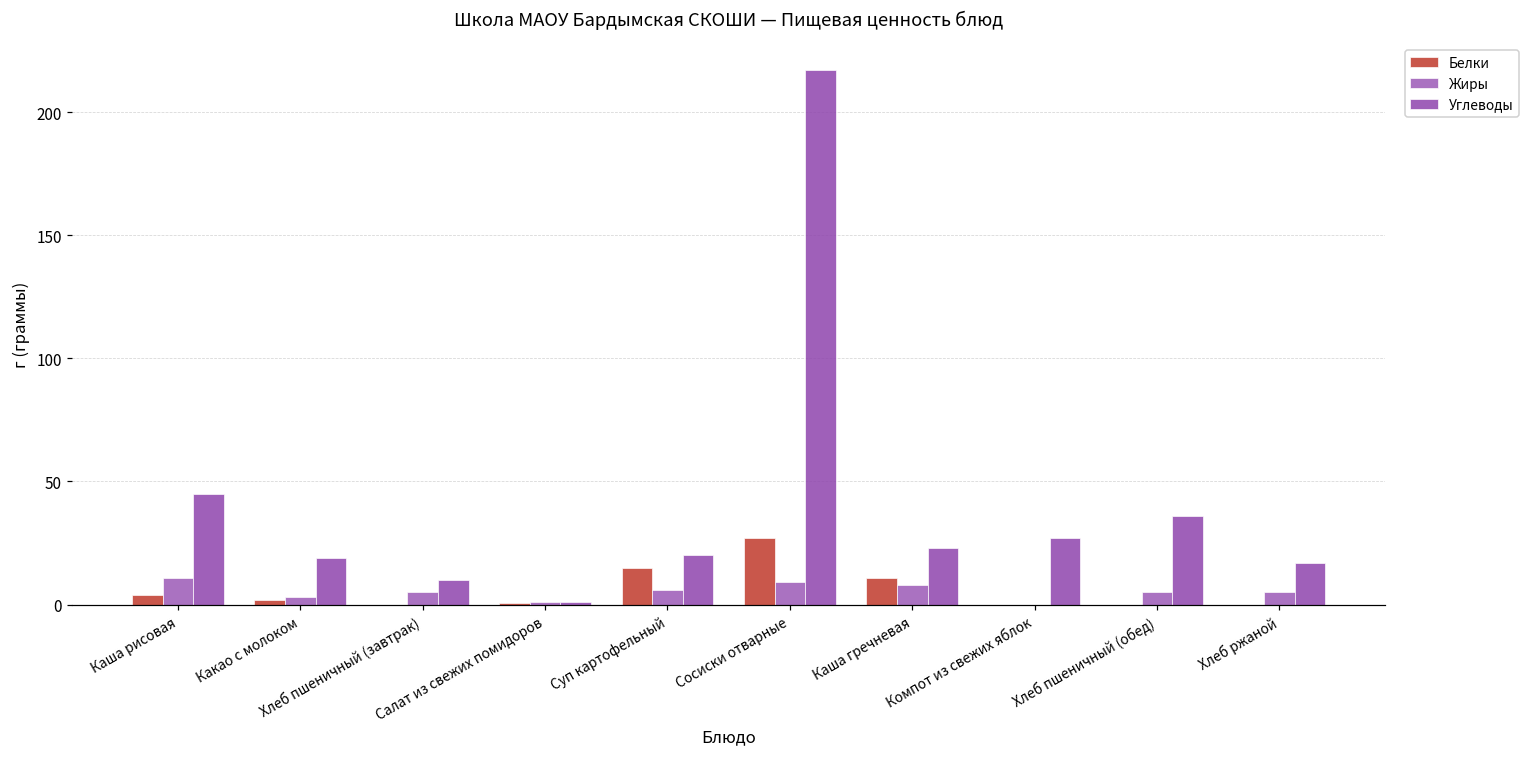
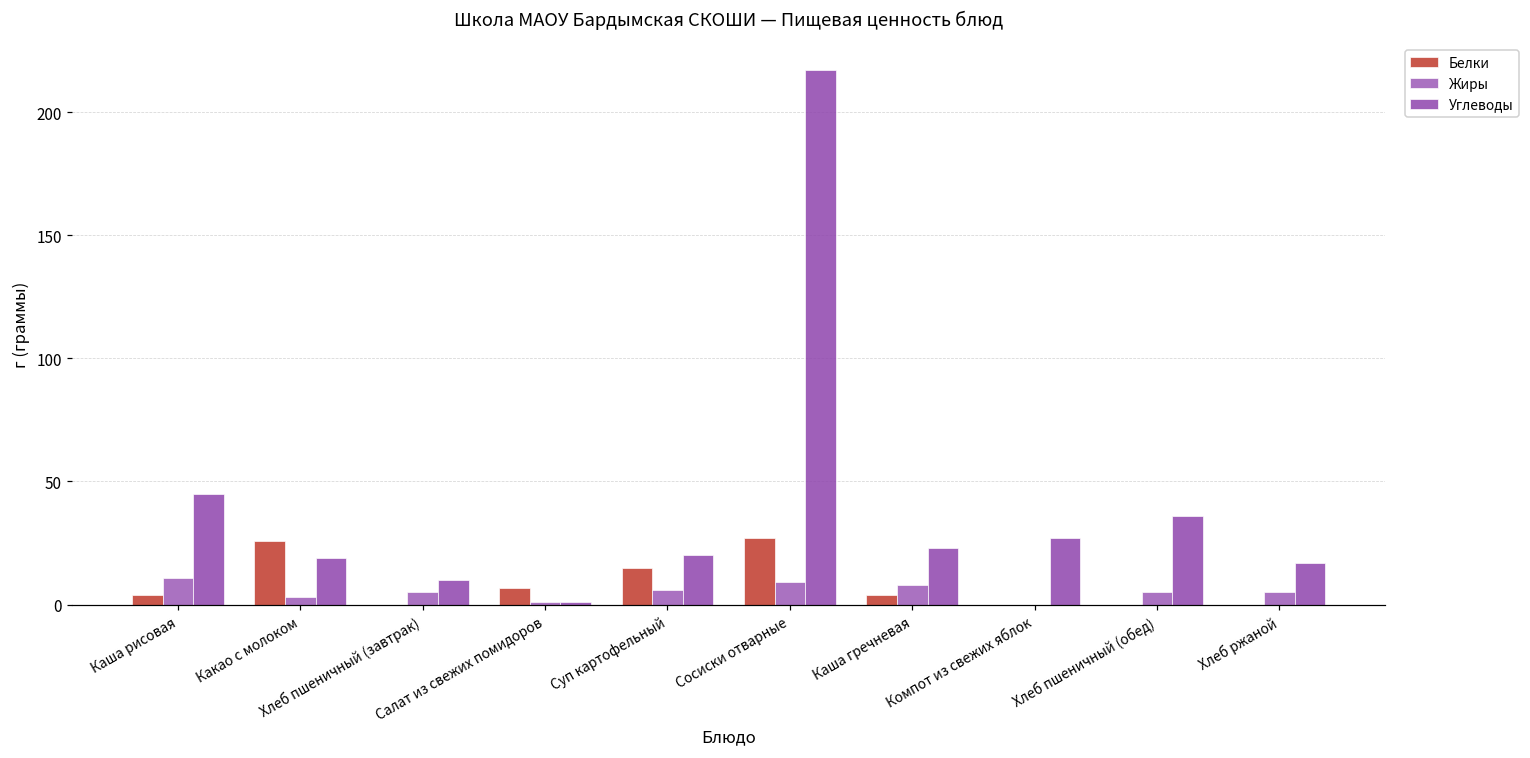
  {
    "Белки": {
      "Каша рисовая": 4,
-     "Какао с молоком": 2,
+     "Какао с молоком": 26,
      "Хлеб пшеничный (завтрак)": 0,
-     "Салат из свежих помидоров": 1,
+     "Салат из свежих помидоров": 7,
      "Суп картофельный": 15,
      "Сосиски отварные": 27,
-     "Каша гречневая": 11,
+     "Каша гречневая": 4,
      "Компот из свежих яблок": 0,
      "Хлеб пшеничный (обед)": 0,
      "Хлеб ржаной": 0
    }
  }
